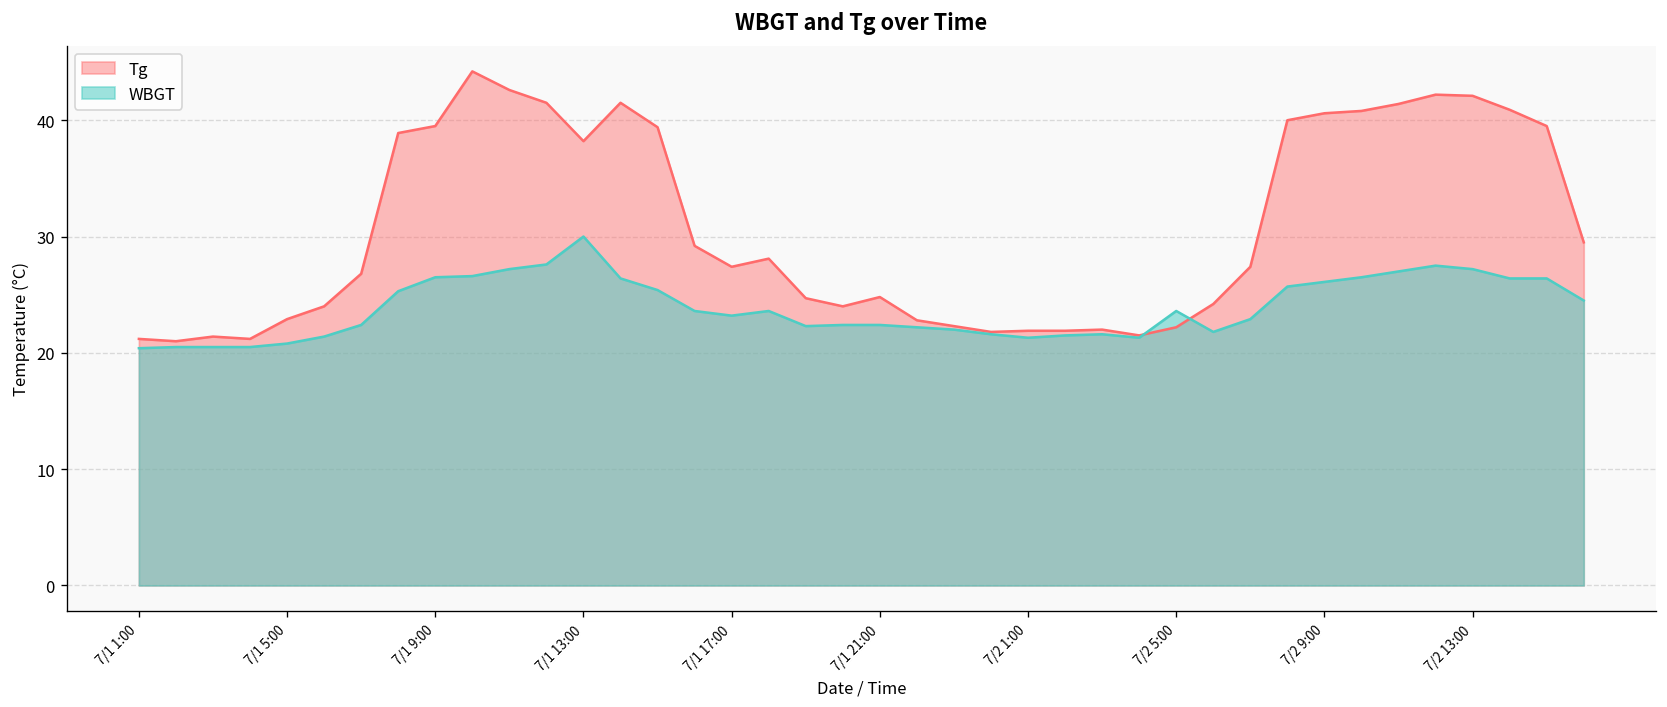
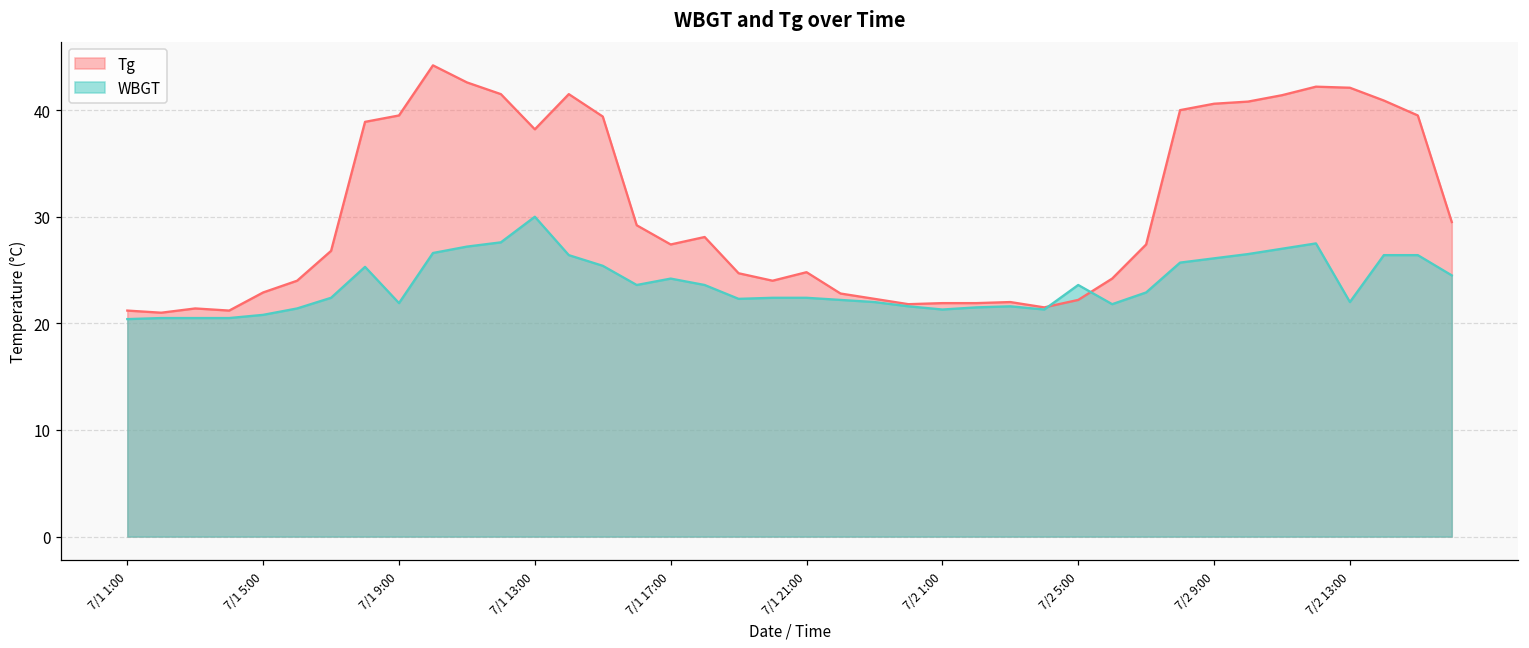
  {
    "Tg": {
      "7/1 1:00": 21,
      "7/1 5:00": 23,
      "7/1 9:00": 40,
      "7/1 13:00": 38,
      "7/1 17:00": 27,
      "7/1 21:00": 25,
      "7/2 1:00": 22,
      "7/2 5:00": 22,
      "7/2 9:00": 41,
      "7/2 13:00": 42
    },
    "WBGT": {
      "7/1 1:00": 20,
      "7/1 5:00": 21,
-     "7/1 9:00": 27,
+     "7/1 9:00": 22,
      "7/1 13:00": 30,
-     "7/1 17:00": 23,
+     "7/1 17:00": 24,
      "7/1 21:00": 22,
      "7/2 1:00": 21,
      "7/2 5:00": 24,
      "7/2 9:00": 26,
-     "7/2 13:00": 27
+     "7/2 13:00": 22
    }
  }
